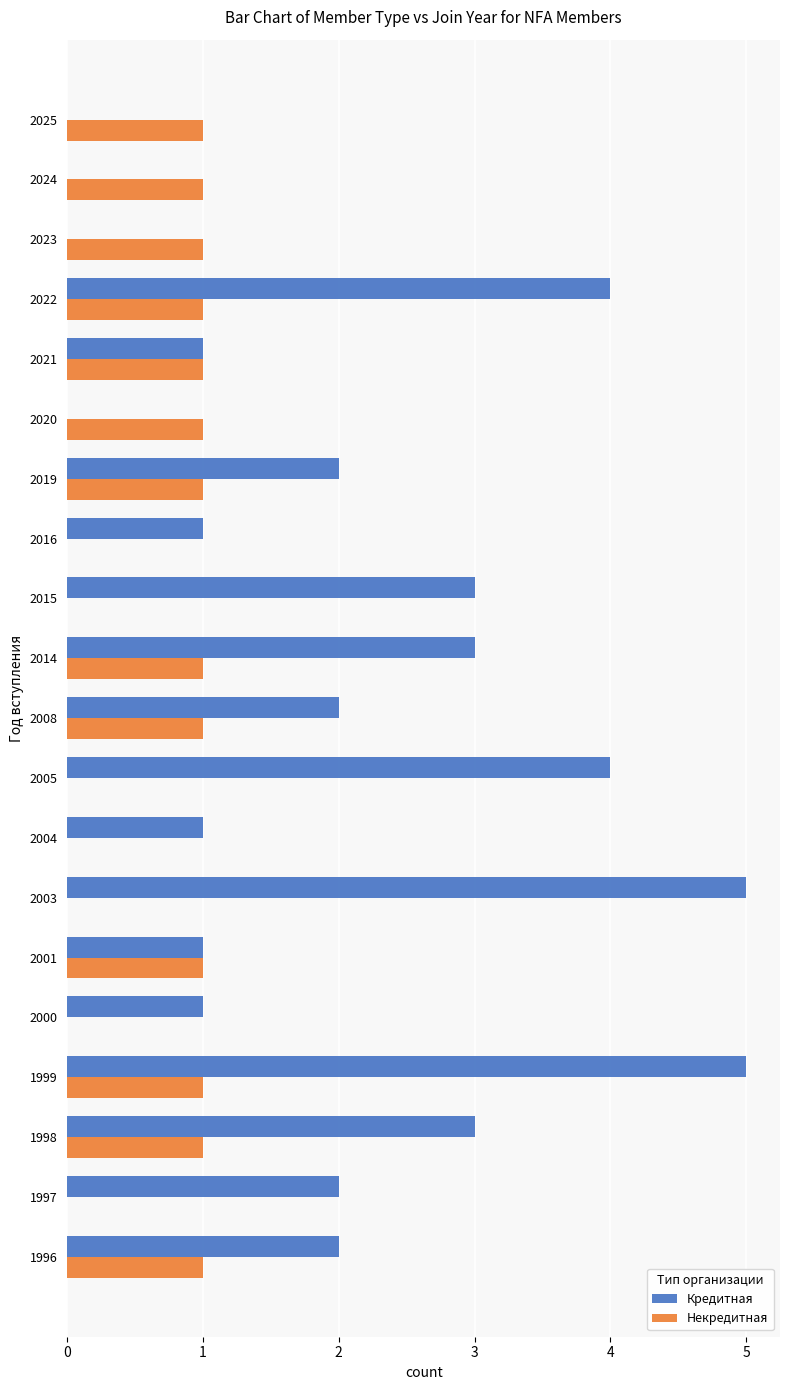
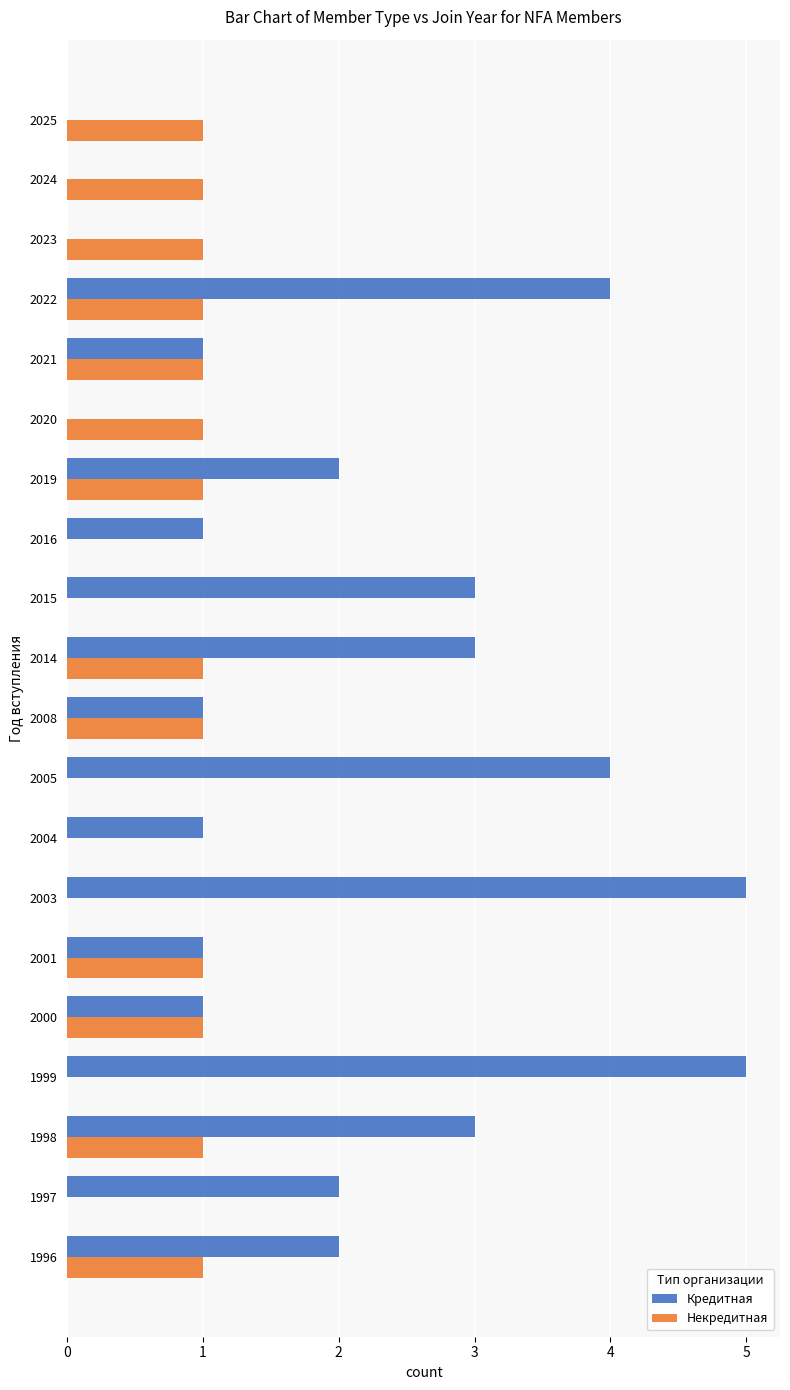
  {
    "Кредитная": {
      "2025": 0,
      "2024": 0,
      "2023": 0,
      "2022": 4,
      "2021": 1,
      "2020": 0,
      "2019": 2,
      "2016": 1,
      "2015": 3,
      "2014": 3,
-     "2008": 2,
+     "2008": 1,
      "2005": 4,
      "2004": 1,
      "2003": 5,
      "2001": 1,
      "2000": 1,
      "1999": 5,
      "1998": 3,
      "1997": 2,
      "1996": 2
    },
    "Некредитная": {
      "2025": 1,
      "2024": 1,
      "2023": 1,
      "2022": 1,
      "2021": 1,
      "2020": 1,
      "2019": 1,
      "2016": 0,
      "2015": 0,
      "2014": 1,
      "2008": 1,
      "2005": 0,
      "2004": 0,
      "2003": 0,
      "2001": 1,
-     "2000": 0,
-     "1999": 1,
+     "2000": 1,
+     "1999": 0,
      "1998": 1,
      "1997": 0,
      "1996": 1
    }
  }
